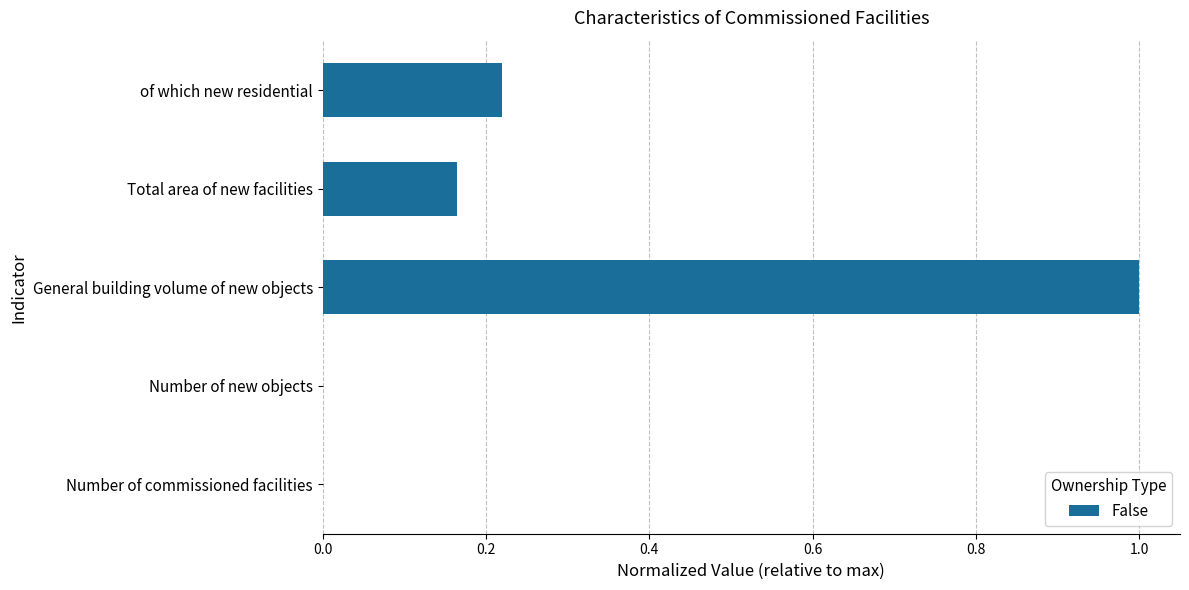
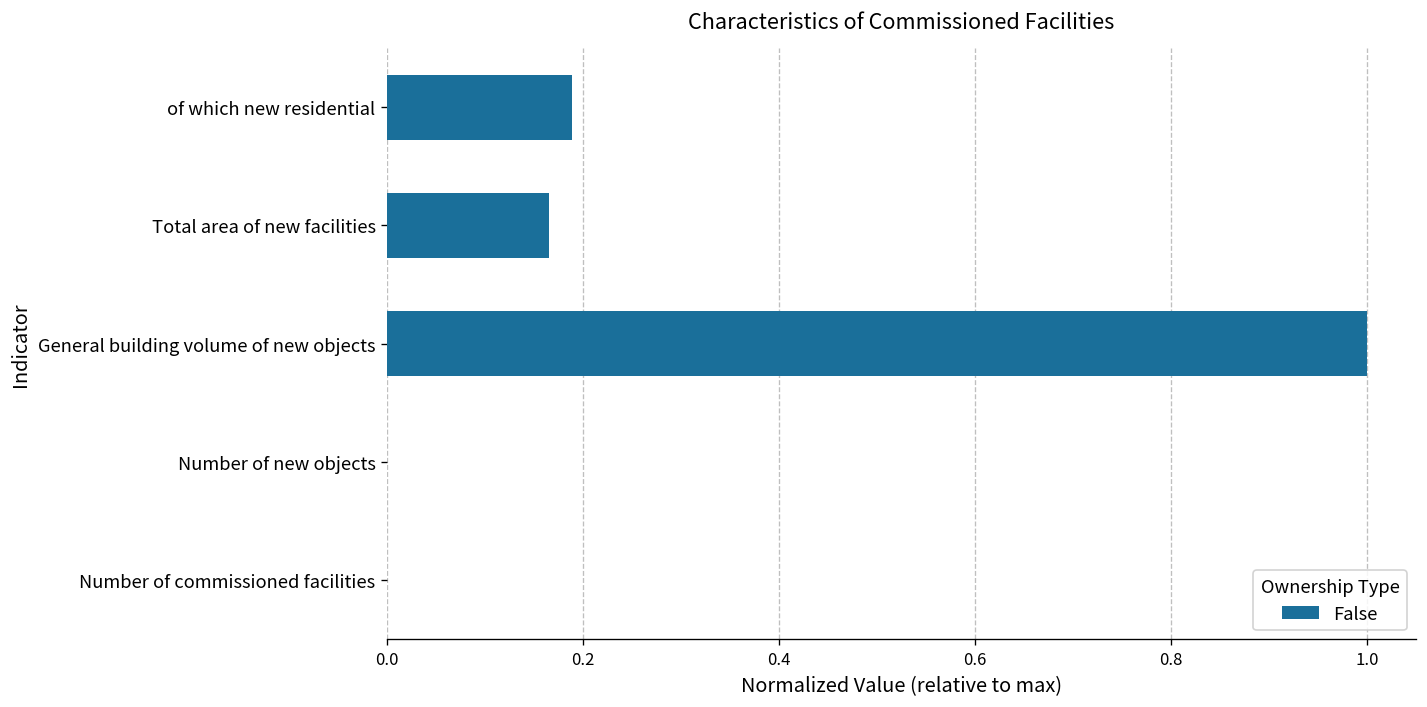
  {
-   "of which new residential": 0.22,
+   "of which new residential": 0.19,
    "Total area of new facilities": 0.17,
    "General building volume of new objects": 1.00
  }
